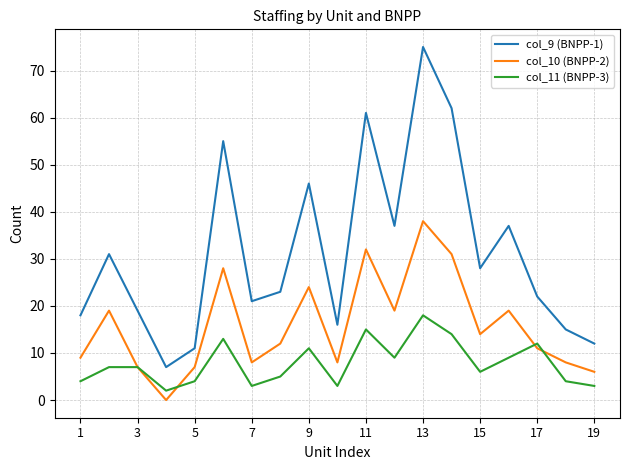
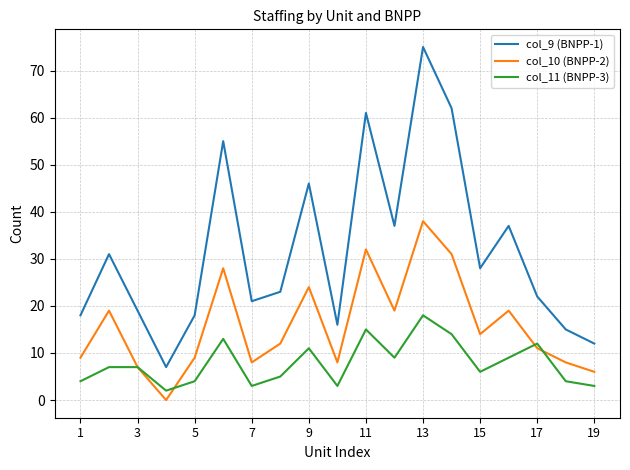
  {
    "col_9 (BNPP-1)": {
      "1": 18,
      "3": 19,
-     "5": 11,
+     "5": 18,
      "7": 21,
      "9": 46,
      "11": 61,
      "13": 75,
      "15": 28,
      "17": 22,
      "19": 12
    },
    "col_10 (BNPP-2)": {
      "1": 9,
-     "5": 7,
+     "5": 9,
      "7": 8,
      "9": 24,
      "11": 32,
      "13": 38,
      "15": 14,
      "17": 11,
      "19": 6
    },
    "col_11 (BNPP-3)": {
      "1": 4,
      "5": 4,
      "7": 3,
      "9": 11,
      "11": 15,
      "13": 18,
      "15": 6,
      "17": 12,
      "19": 3
    }
  }
